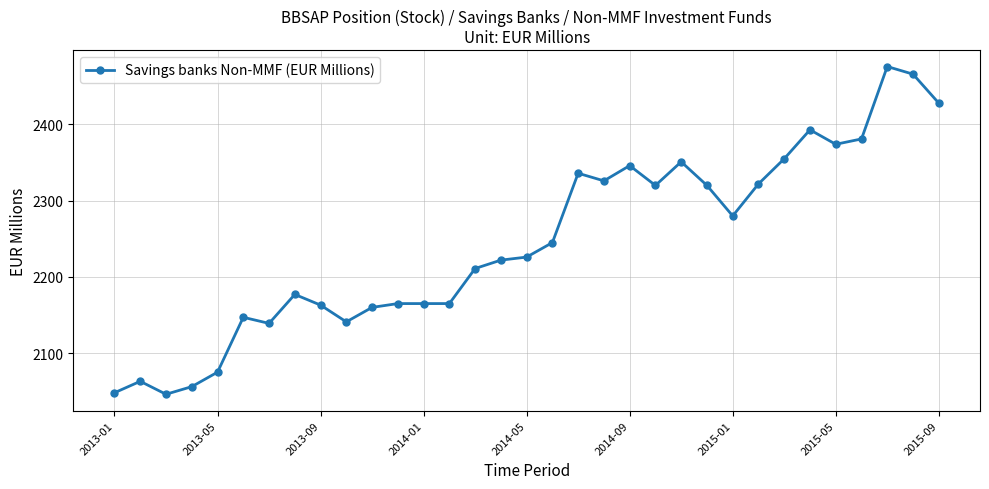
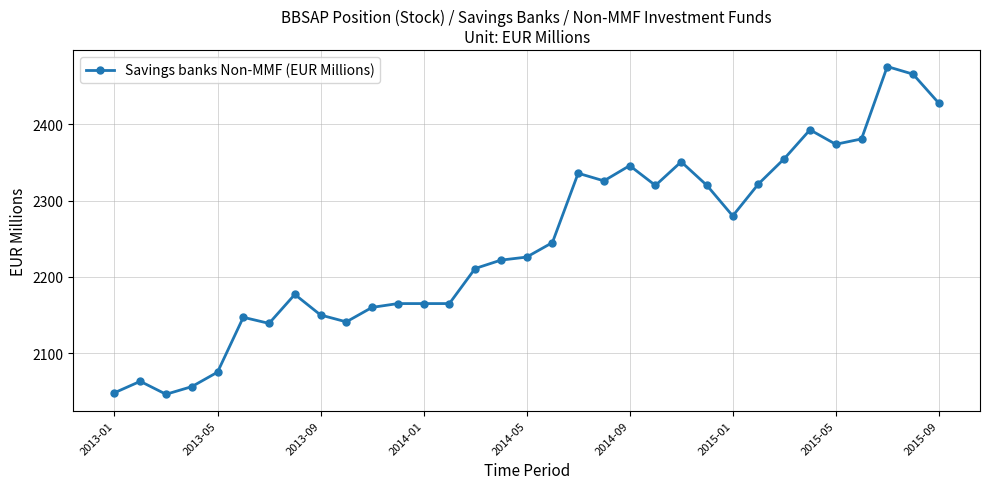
  {
    "2013-01": 2050,
    "2013-05": 2080,
-   "2013-09": 2160,
+   "2013-09": 2150,
    "2014-01": 2170,
    "2014-05": 2230,
    "2014-09": 2350,
    "2015-01": 2280,
    "2015-05": 2370,
    "2015-09": 2430
  }
